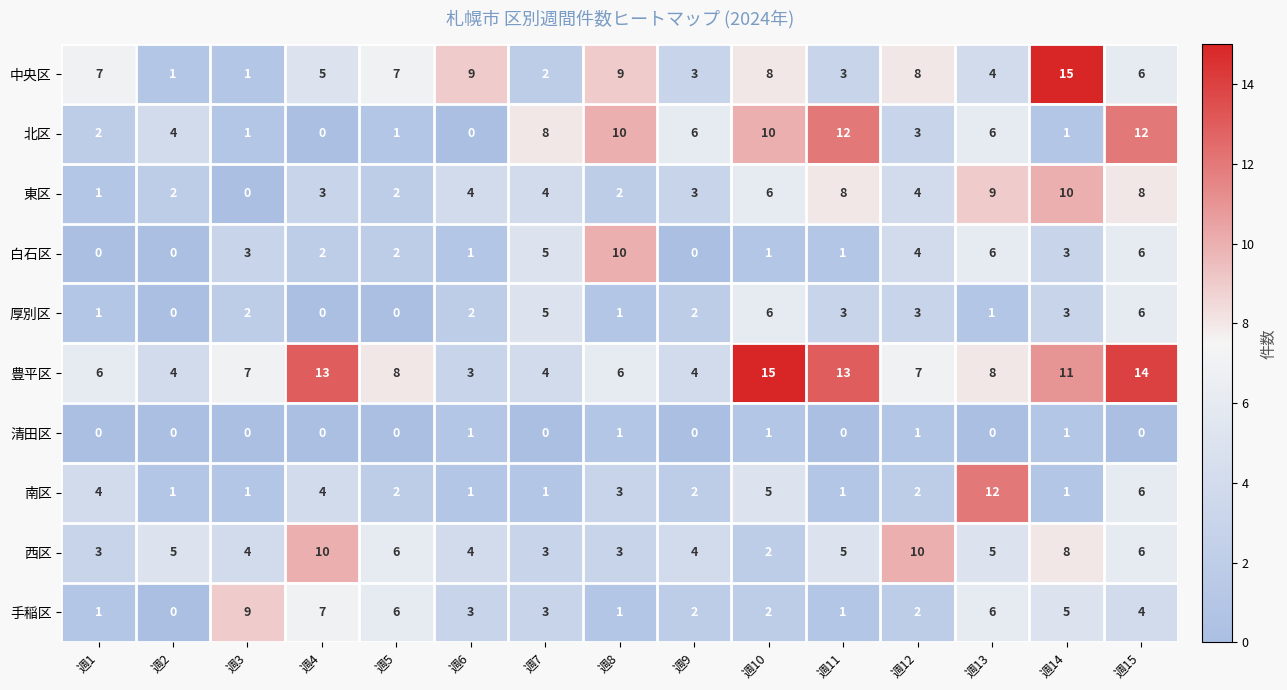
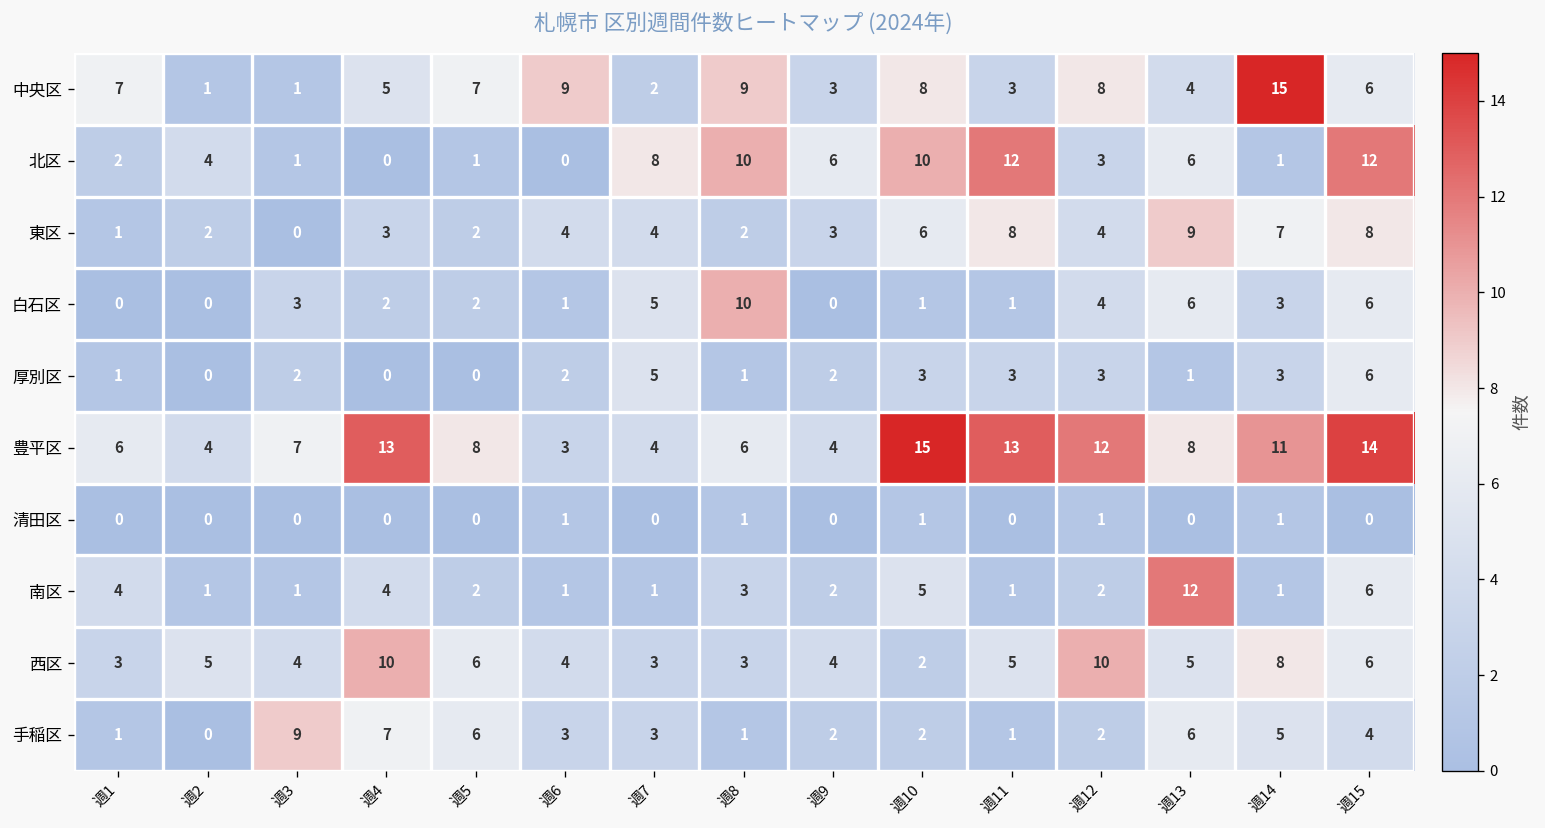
  {
    "中央区": {
      "週1": 7,
      "週2": 1,
      "週3": 1,
      "週4": 5,
      "週5": 7,
      "週6": 9,
      "週7": 2,
      "週8": 9,
      "週9": 3,
      "週10": 8,
      "週11": 3,
      "週12": 8,
      "週13": 4,
      "週14": 15,
      "週15": 6
    },
    "北区": {
      "週1": 2,
      "週2": 4,
      "週3": 1,
      "週4": 0,
      "週5": 1,
      "週6": 0,
      "週7": 8,
      "週8": 10,
      "週9": 6,
      "週10": 10,
      "週11": 12,
      "週12": 3,
      "週13": 6,
      "週14": 1,
      "週15": 12
    },
    "東区": {
      "週1": 1,
      "週2": 2,
      "週3": 0,
      "週4": 3,
      "週5": 2,
      "週6": 4,
      "週7": 4,
      "週8": 2,
      "週9": 3,
      "週10": 6,
      "週11": 8,
      "週12": 4,
      "週13": 9,
-     "週14": 10,
+     "週14": 7,
      "週15": 8
    },
    "白石区": {
      "週1": 0,
      "週2": 0,
      "週3": 3,
      "週4": 2,
      "週5": 2,
      "週6": 1,
      "週7": 5,
      "週8": 10,
      "週9": 0,
      "週10": 1,
      "週11": 1,
      "週12": 4,
      "週13": 6,
      "週14": 3,
      "週15": 6
    },
    "厚別区": {
      "週1": 1,
      "週2": 0,
      "週3": 2,
      "週4": 0,
      "週5": 0,
      "週6": 2,
      "週7": 5,
      "週8": 1,
      "週9": 2,
-     "週10": 6,
+     "週10": 3,
      "週11": 3,
      "週12": 3,
      "週13": 1,
      "週14": 3,
      "週15": 6
    },
    "豊平区": {
      "週1": 6,
      "週2": 4,
      "週3": 7,
      "週4": 13,
      "週5": 8,
      "週6": 3,
      "週7": 4,
      "週8": 6,
      "週9": 4,
      "週10": 15,
      "週11": 13,
-     "週12": 7,
+     "週12": 12,
      "週13": 8,
      "週14": 11,
      "週15": 14
    },
    "清田区": {
      "週1": 0,
      "週2": 0,
      "週3": 0,
      "週4": 0,
      "週5": 0,
      "週6": 1,
      "週7": 0,
      "週8": 1,
      "週9": 0,
      "週10": 1,
      "週11": 0,
      "週12": 1,
      "週13": 0,
      "週14": 1,
      "週15": 0
    },
    "南区": {
      "週1": 4,
      "週2": 1,
      "週3": 1,
      "週4": 4,
      "週5": 2,
      "週6": 1,
      "週7": 1,
      "週8": 3,
      "週9": 2,
      "週10": 5,
      "週11": 1,
      "週12": 2,
      "週13": 12,
      "週14": 1,
      "週15": 6
    },
    "西区": {
      "週1": 3,
      "週2": 5,
      "週3": 4,
      "週4": 10,
      "週5": 6,
      "週6": 4,
      "週7": 3,
      "週8": 3,
      "週9": 4,
      "週10": 2,
      "週11": 5,
      "週12": 10,
      "週13": 5,
      "週14": 8,
      "週15": 6
    },
    "手稲区": {
      "週1": 1,
      "週2": 0,
      "週3": 9,
      "週4": 7,
      "週5": 6,
      "週6": 3,
      "週7": 3,
      "週8": 1,
      "週9": 2,
      "週10": 2,
      "週11": 1,
      "週12": 2,
      "週13": 6,
      "週14": 5,
      "週15": 4
    }
  }
